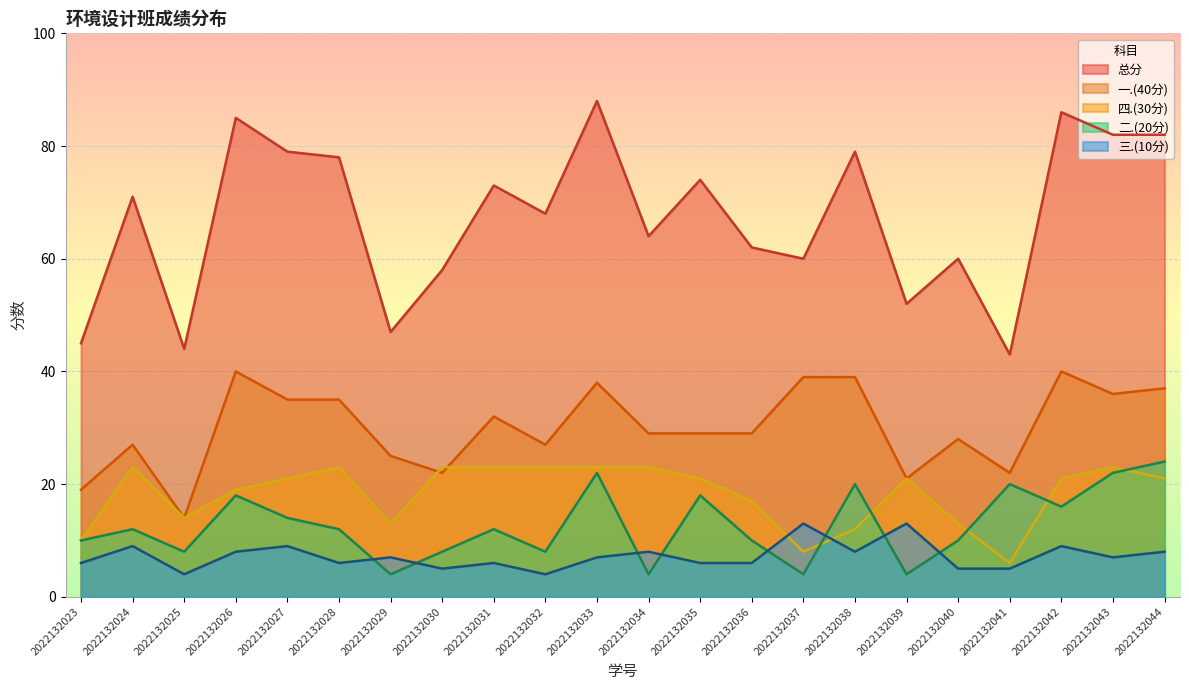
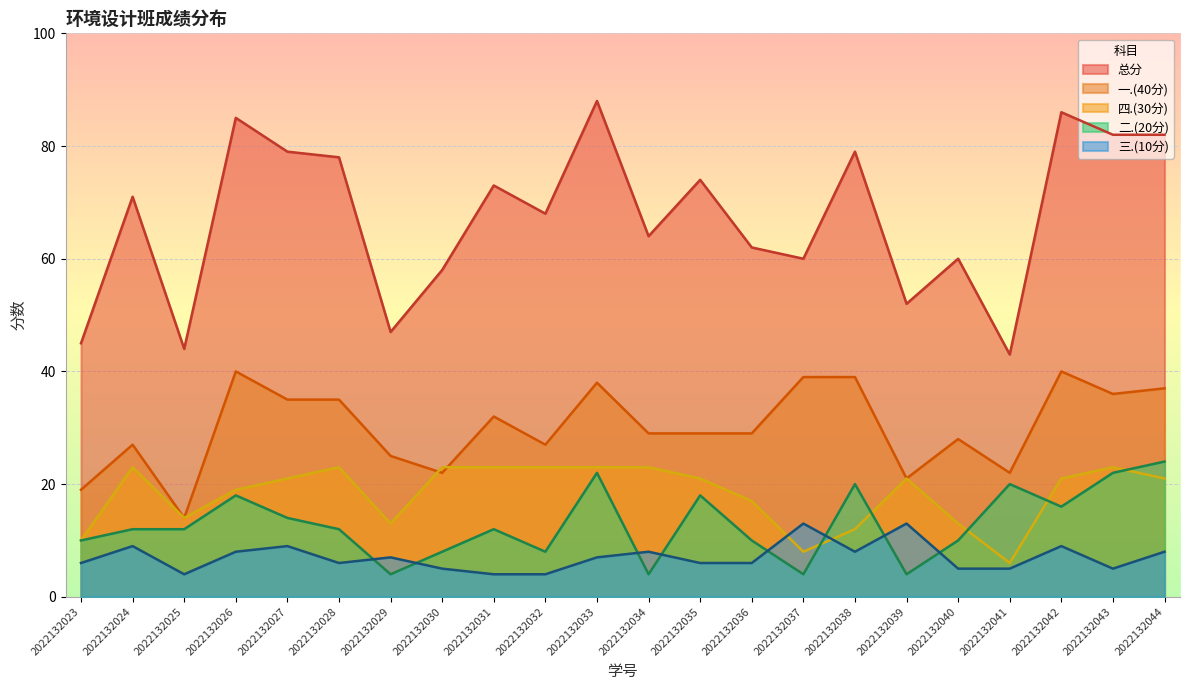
  {
    "二.(20分)": {
      "2022132024": 12,
-     "2022132025": 8,
+     "2022132025": 12,
      "2022132026": 18,
      "2022132027": 14,
      "2022132028": 12,
      "2022132029": 4,
      "2022132030": 8,
      "2022132031": 12,
      "2022132032": 8,
      "2022132033": 22,
      "2022132034": 4,
      "2022132035": 18,
      "2022132036": 10,
      "2022132037": 4,
      "2022132038": 20,
      "2022132039": 4,
      "2022132040": 10,
      "2022132041": 20,
      "2022132042": 16,
      "2022132043": 22,
      "2022132044": 24
    },
    "三.(10分)": {
      "2022132023": 6,
      "2022132024": 9,
      "2022132025": 4,
      "2022132026": 8,
      "2022132027": 9,
      "2022132028": 6,
      "2022132029": 7,
      "2022132030": 5,
-     "2022132031": 6,
+     "2022132031": 4,
      "2022132032": 4,
      "2022132033": 7,
      "2022132034": 8,
      "2022132035": 6,
      "2022132036": 6,
      "2022132037": 13,
      "2022132038": 8,
      "2022132039": 13,
      "2022132040": 5,
      "2022132041": 5,
      "2022132042": 9,
-     "2022132043": 7,
+     "2022132043": 5,
      "2022132044": 8
    }
  }
